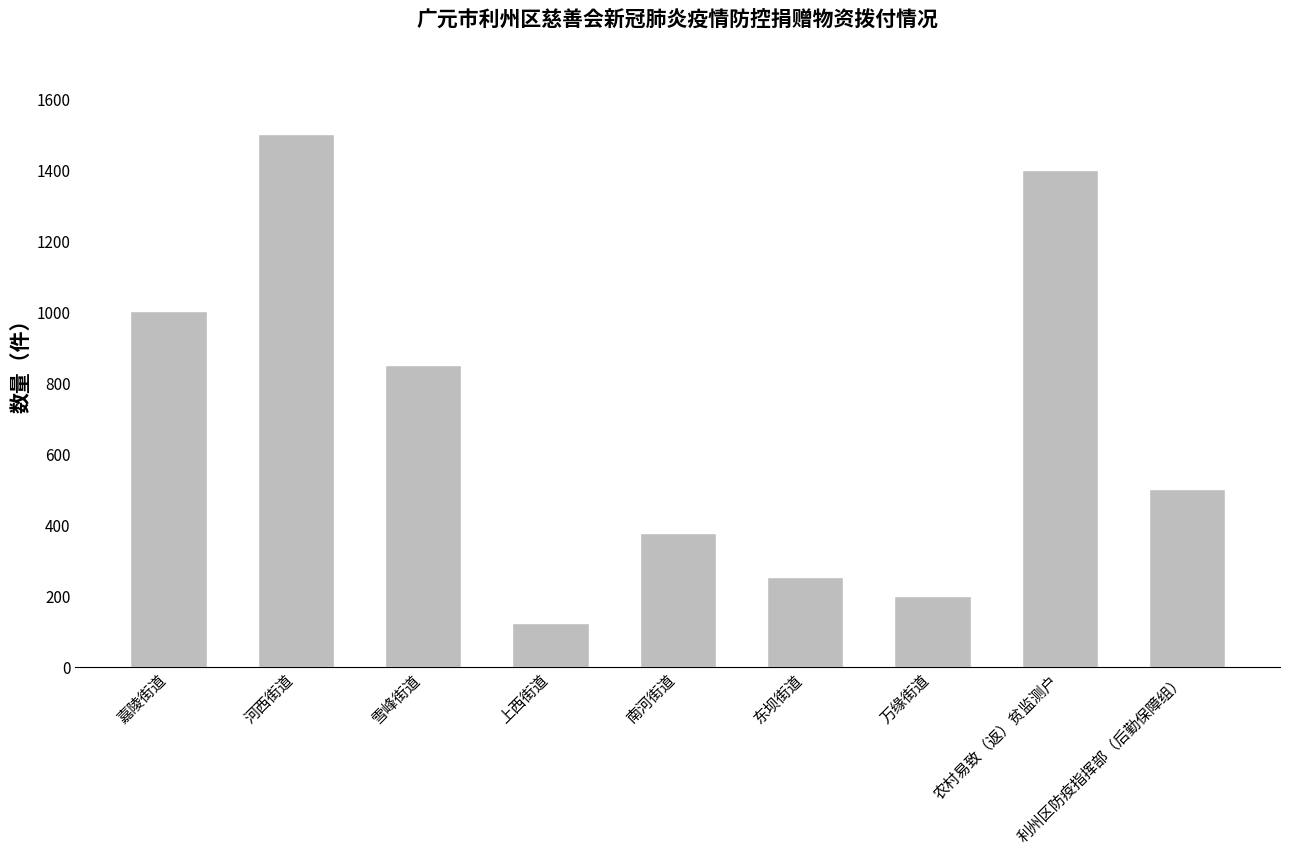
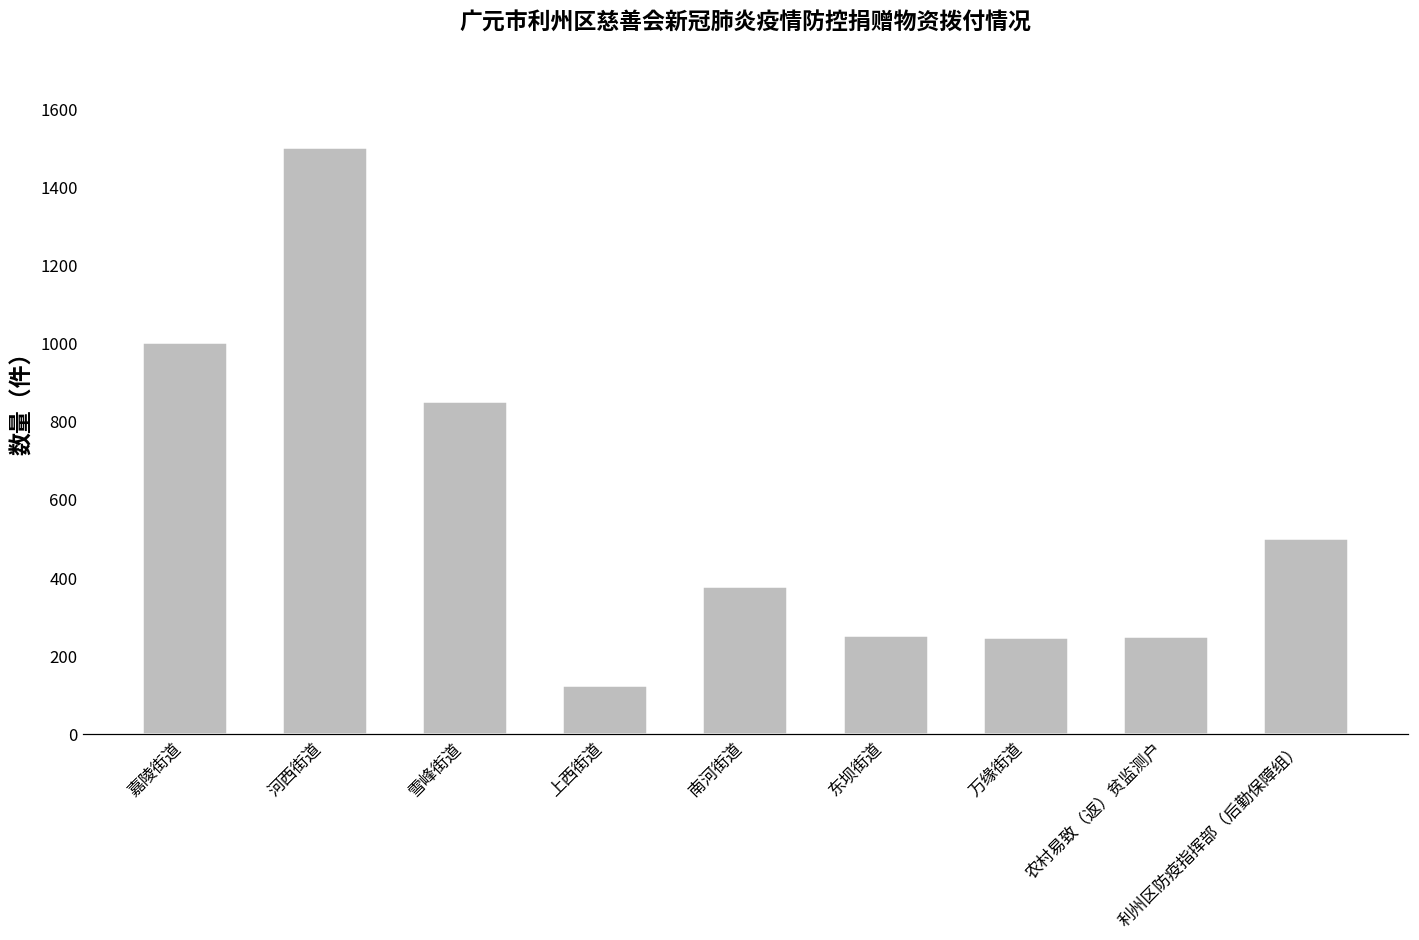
  {
    "嘉陵街道": 1000,
    "河西街道": 1500,
    "雪峰街道": 850,
    "上西街道": 120,
    "南河街道": 380,
    "东坝街道": 250,
-   "万缘街道": 200,
-   "农村易致（返）贫监测户": 1400,
+   "万缘街道": 250,
+   "农村易致（返）贫监测户": 250,
    "利州区防疫指挥部（后勤保障组）": 500
  }
